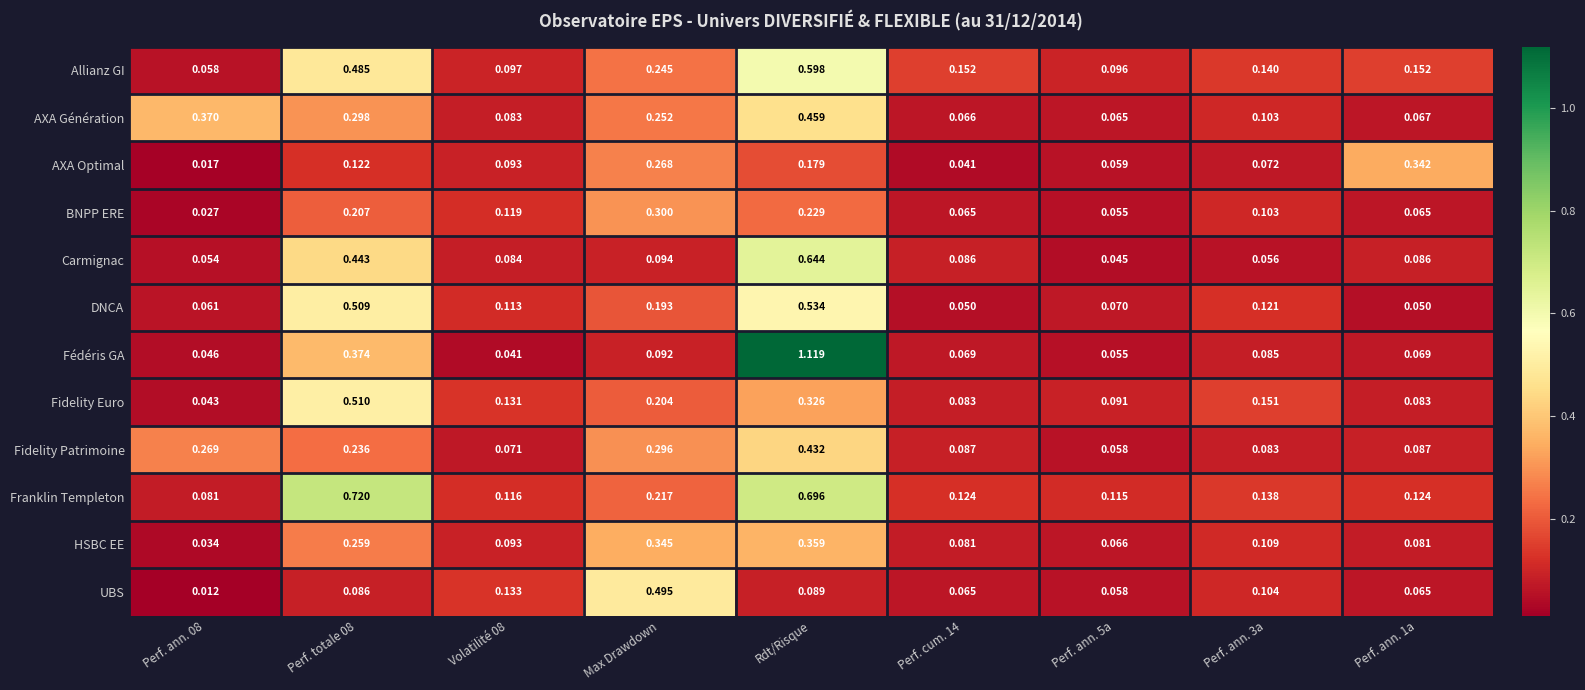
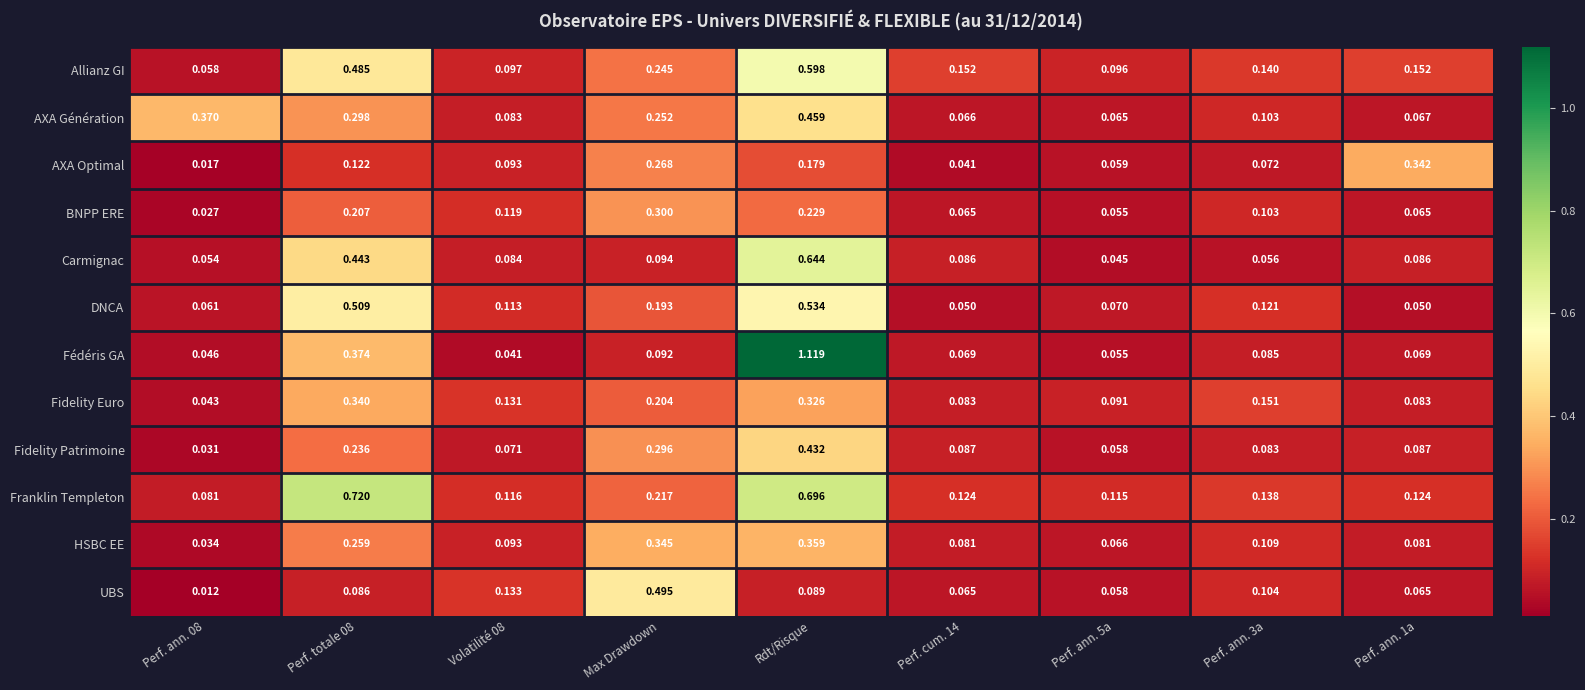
  {
    "Allianz GI": {
      "Perf. ann. 08": 0.058,
      "Perf. totale 08": 0.485,
      "Volatilité 08": 0.097,
      "Max Drawdown": 0.245,
      "Rdt/Risque": 0.598,
      "Perf. cum. 14": 0.152,
      "Perf. ann. 5a": 0.096,
      "Perf. ann. 3a": 0.140,
      "Perf. ann. 1a": 0.152
    },
    "AXA Génération": {
      "Perf. ann. 08": 0.370,
      "Perf. totale 08": 0.298,
      "Volatilité 08": 0.083,
      "Max Drawdown": 0.252,
      "Rdt/Risque": 0.459,
      "Perf. cum. 14": 0.066,
      "Perf. ann. 5a": 0.065,
      "Perf. ann. 3a": 0.103,
      "Perf. ann. 1a": 0.067
    },
    "AXA Optimal": {
      "Perf. ann. 08": 0.017,
      "Perf. totale 08": 0.122,
      "Volatilité 08": 0.093,
      "Max Drawdown": 0.268,
      "Rdt/Risque": 0.179,
      "Perf. cum. 14": 0.041,
      "Perf. ann. 5a": 0.059,
      "Perf. ann. 3a": 0.072,
      "Perf. ann. 1a": 0.342
    },
    "BNPP ERE": {
      "Perf. ann. 08": 0.027,
      "Perf. totale 08": 0.207,
      "Volatilité 08": 0.119,
      "Max Drawdown": 0.300,
      "Rdt/Risque": 0.229,
      "Perf. cum. 14": 0.065,
      "Perf. ann. 5a": 0.055,
      "Perf. ann. 3a": 0.103,
      "Perf. ann. 1a": 0.065
    },
    "Carmignac": {
      "Perf. ann. 08": 0.054,
      "Perf. totale 08": 0.443,
      "Volatilité 08": 0.084,
      "Max Drawdown": 0.094,
      "Rdt/Risque": 0.644,
      "Perf. cum. 14": 0.086,
      "Perf. ann. 5a": 0.045,
      "Perf. ann. 3a": 0.056,
      "Perf. ann. 1a": 0.086
    },
    "DNCA": {
      "Perf. ann. 08": 0.061,
      "Perf. totale 08": 0.509,
      "Volatilité 08": 0.113,
      "Max Drawdown": 0.193,
      "Rdt/Risque": 0.534,
      "Perf. cum. 14": 0.050,
      "Perf. ann. 5a": 0.070,
      "Perf. ann. 3a": 0.121,
      "Perf. ann. 1a": 0.050
    },
    "Fédéris GA": {
      "Perf. ann. 08": 0.046,
      "Perf. totale 08": 0.374,
      "Volatilité 08": 0.041,
      "Max Drawdown": 0.092,
      "Rdt/Risque": 1.119,
      "Perf. cum. 14": 0.069,
      "Perf. ann. 5a": 0.055,
      "Perf. ann. 3a": 0.085,
      "Perf. ann. 1a": 0.069
    },
    "Fidelity Euro": {
      "Perf. ann. 08": 0.043,
-     "Perf. totale 08": 0.510,
+     "Perf. totale 08": 0.340,
      "Volatilité 08": 0.131,
      "Max Drawdown": 0.204,
      "Rdt/Risque": 0.326,
      "Perf. cum. 14": 0.083,
      "Perf. ann. 5a": 0.091,
      "Perf. ann. 3a": 0.151,
      "Perf. ann. 1a": 0.083
    },
    "Fidelity Patrimoine": {
-     "Perf. ann. 08": 0.269,
+     "Perf. ann. 08": 0.031,
      "Perf. totale 08": 0.236,
      "Volatilité 08": 0.071,
      "Max Drawdown": 0.296,
      "Rdt/Risque": 0.432,
      "Perf. cum. 14": 0.087,
      "Perf. ann. 5a": 0.058,
      "Perf. ann. 3a": 0.083,
      "Perf. ann. 1a": 0.087
    },
    "Franklin Templeton": {
      "Perf. ann. 08": 0.081,
      "Perf. totale 08": 0.720,
      "Volatilité 08": 0.116,
      "Max Drawdown": 0.217,
      "Rdt/Risque": 0.696,
      "Perf. cum. 14": 0.124,
      "Perf. ann. 5a": 0.115,
      "Perf. ann. 3a": 0.138,
      "Perf. ann. 1a": 0.124
    },
    "HSBC EE": {
      "Perf. ann. 08": 0.034,
      "Perf. totale 08": 0.259,
      "Volatilité 08": 0.093,
      "Max Drawdown": 0.345,
      "Rdt/Risque": 0.359,
      "Perf. cum. 14": 0.081,
      "Perf. ann. 5a": 0.066,
      "Perf. ann. 3a": 0.109,
      "Perf. ann. 1a": 0.081
    },
    "UBS": {
      "Perf. ann. 08": 0.012,
      "Perf. totale 08": 0.086,
      "Volatilité 08": 0.133,
      "Max Drawdown": 0.495,
      "Rdt/Risque": 0.089,
      "Perf. cum. 14": 0.065,
      "Perf. ann. 5a": 0.058,
      "Perf. ann. 3a": 0.104,
      "Perf. ann. 1a": 0.065
    }
  }
